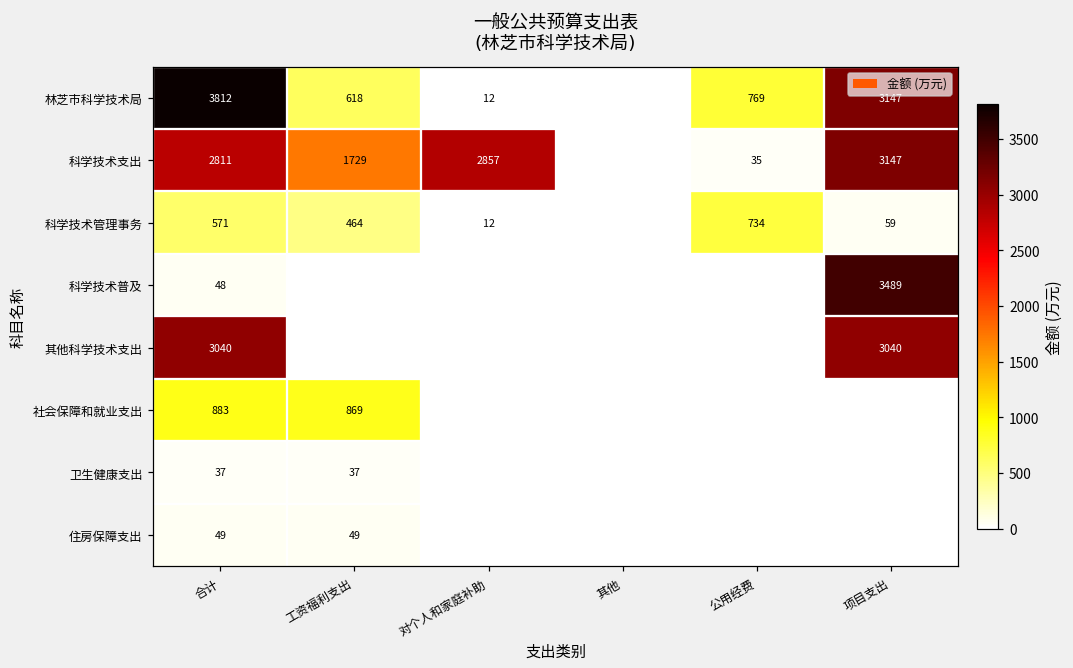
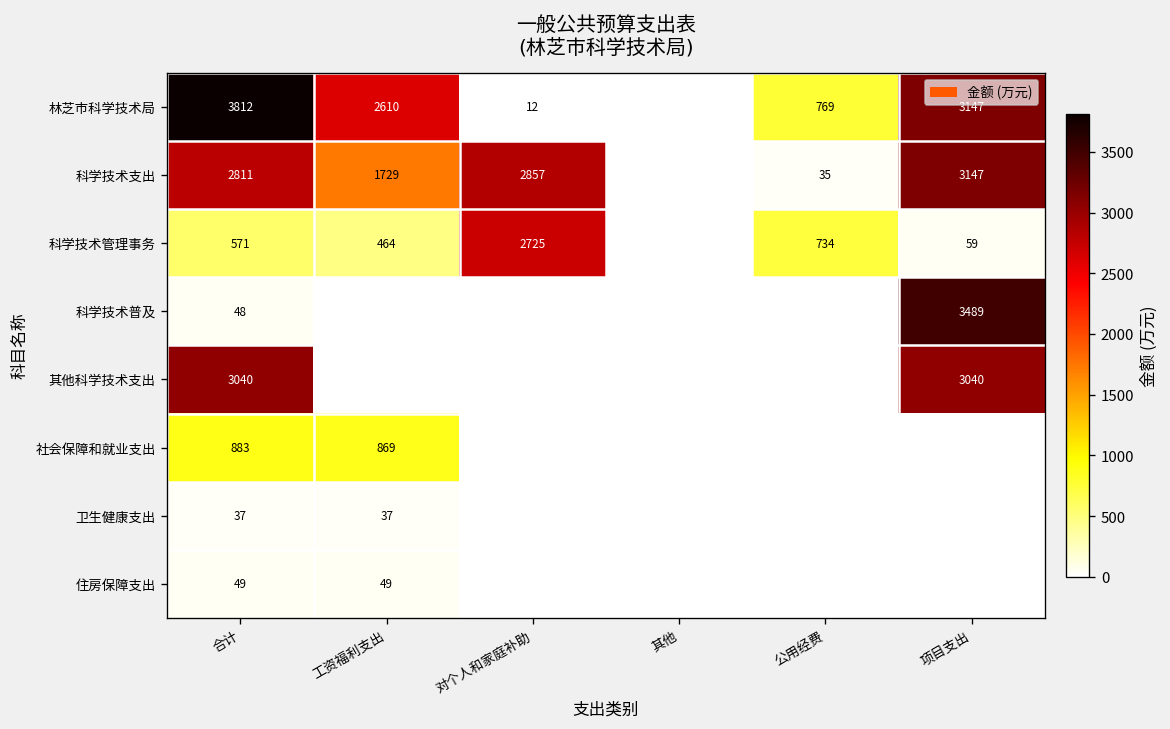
  {
    "林芝市科学技术局": {
      "合计": 3812,
-     "工资福利支出": 618,
+     "工资福利支出": 2610,
      "对个人和家庭补助": 12,
      "公用经费": 769
    },
    "科学技术支出": {
      "合计": 2811,
      "工资福利支出": 1729,
      "对个人和家庭补助": 2857,
      "公用经费": 35,
      "项目支出": 3147
    },
    "科学技术管理事务": {
      "合计": 571,
      "工资福利支出": 464,
-     "对个人和家庭补助": 12,
+     "对个人和家庭补助": 2725,
      "公用经费": 734,
      "项目支出": 59
    },
    "科学技术普及": {
      "合计": 48,
      "项目支出": 3489
    },
    "其他科学技术支出": {
      "合计": 3040,
      "项目支出": 3040
    },
    "社会保障和就业支出": {
      "合计": 883,
      "工资福利支出": 869
    },
    "卫生健康支出": {
      "合计": 37,
      "工资福利支出": 37
    },
    "住房保障支出": {
      "合计": 49,
      "工资福利支出": 49
    }
  }
